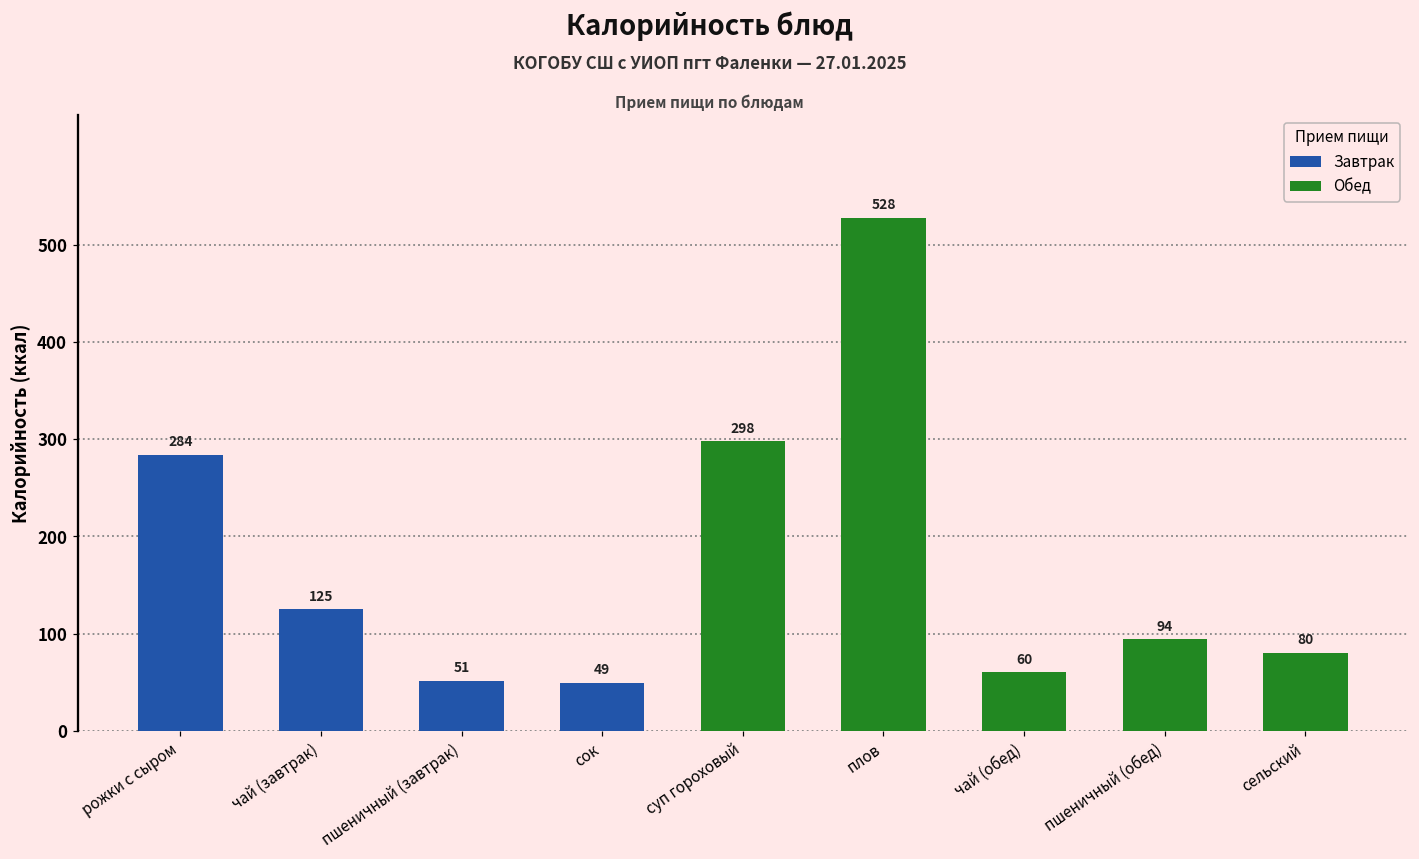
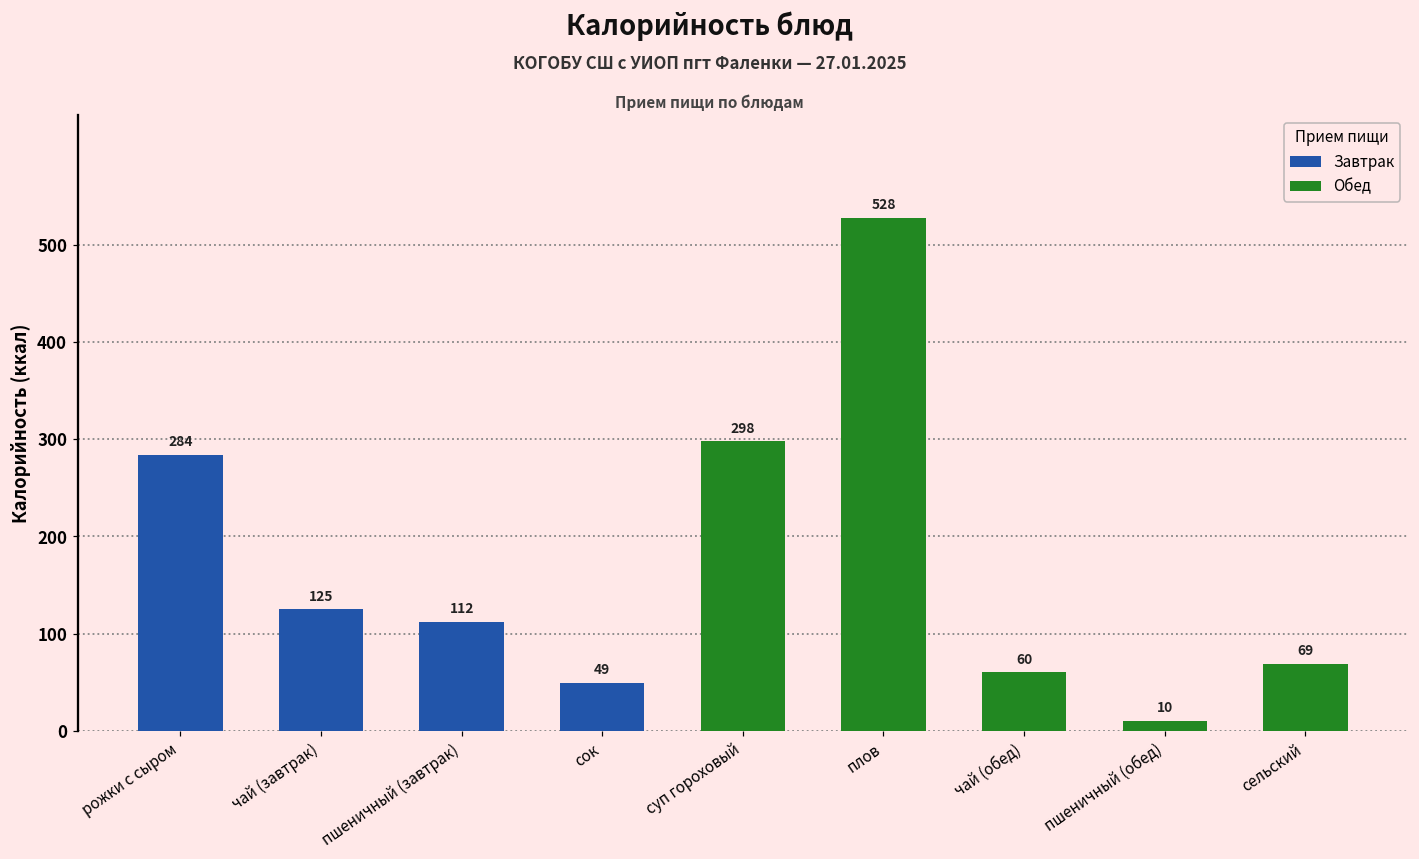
  {
    "рожки с сыром": 284,
    "чай (завтрак)": 125,
-   "пшеничный (завтрак)": 51,
+   "пшеничный (завтрак)": 112,
    "сок": 49,
    "суп гороховый": 298,
    "плов": 528,
    "чай (обед)": 60,
-   "пшеничный (обед)": 94,
-   "сельский": 80
+   "пшеничный (обед)": 10,
+   "сельский": 69
  }
